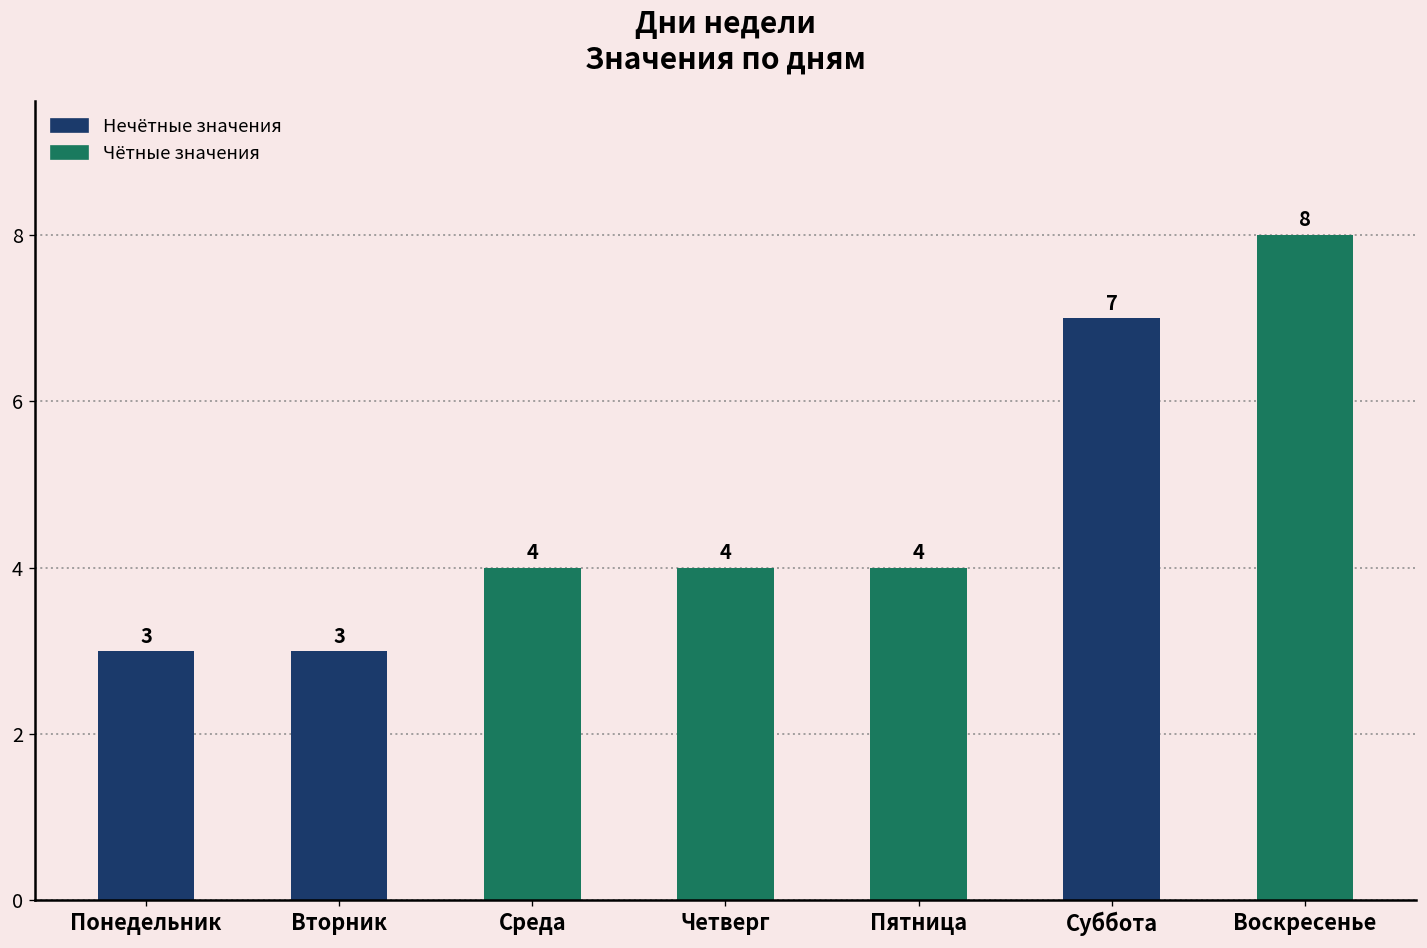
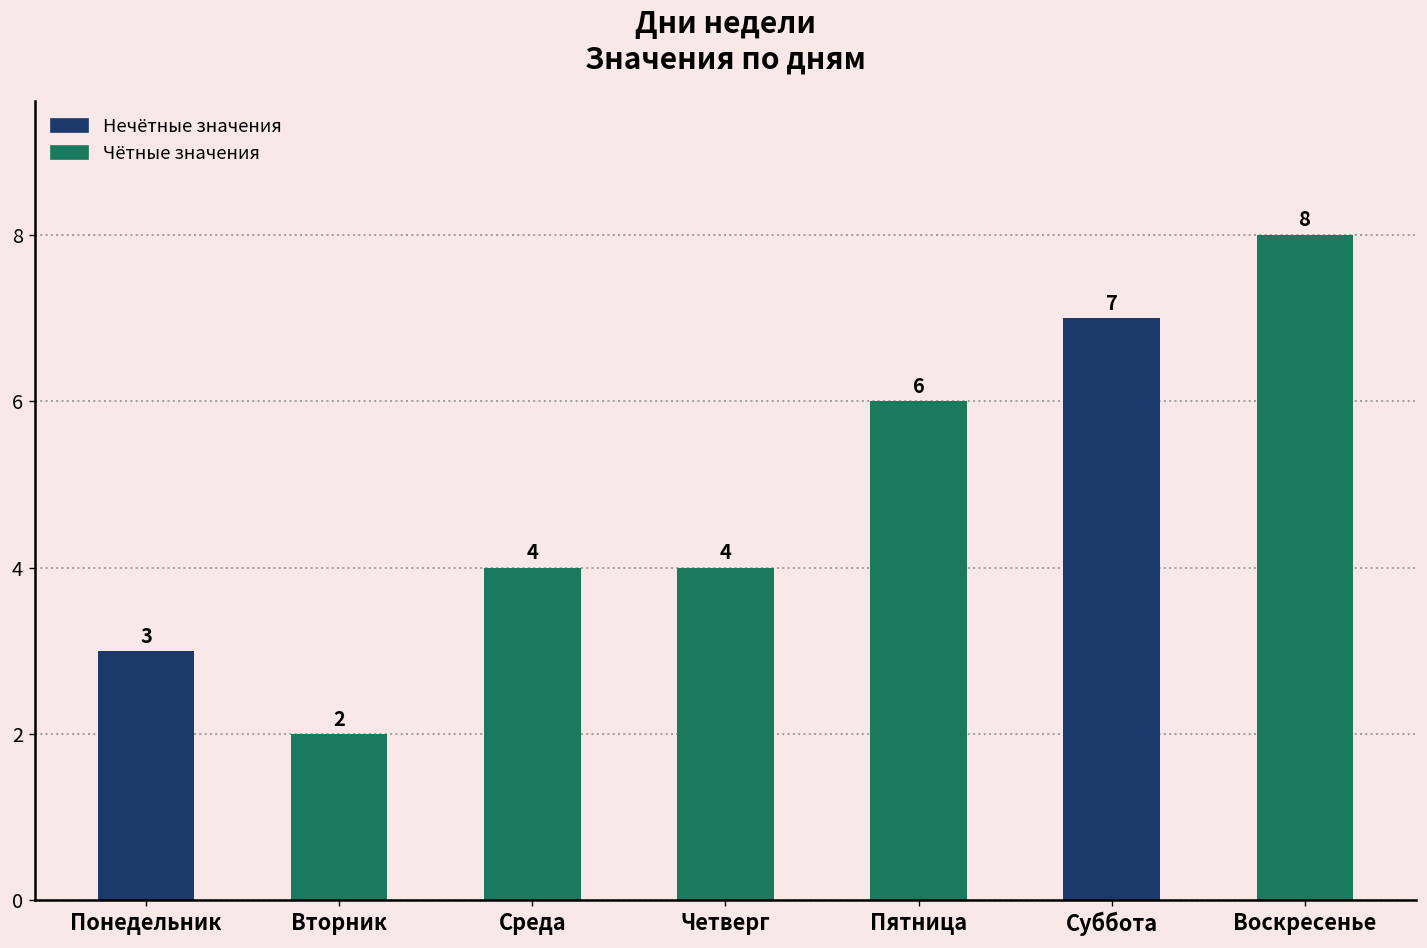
  {
    "Понедельник": 3,
-   "Вторник": 3,
+   "Вторник": 2,
    "Среда": 4,
    "Четверг": 4,
-   "Пятница": 4,
+   "Пятница": 6,
    "Суббота": 7,
    "Воскресенье": 8
  }
